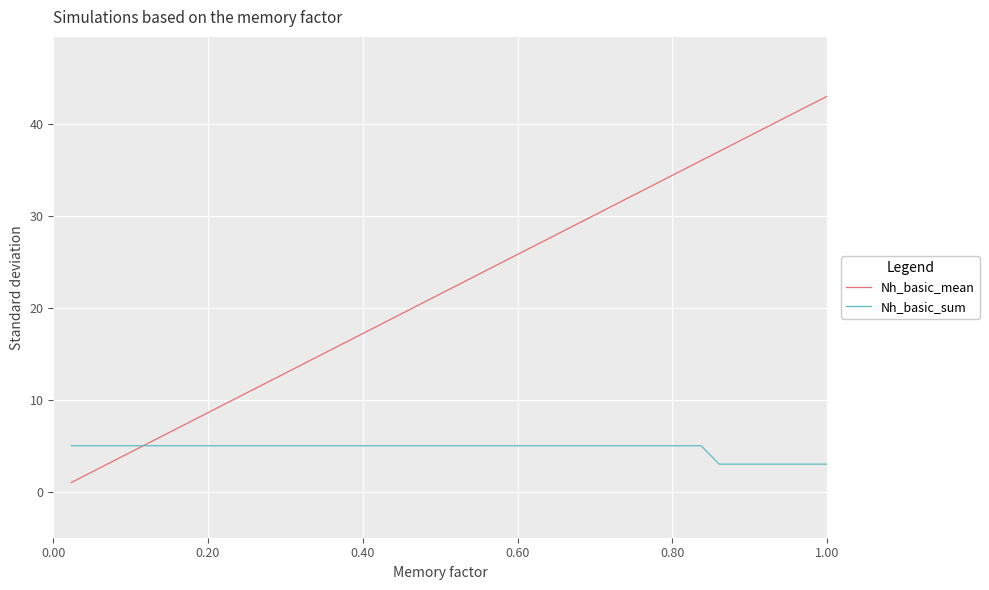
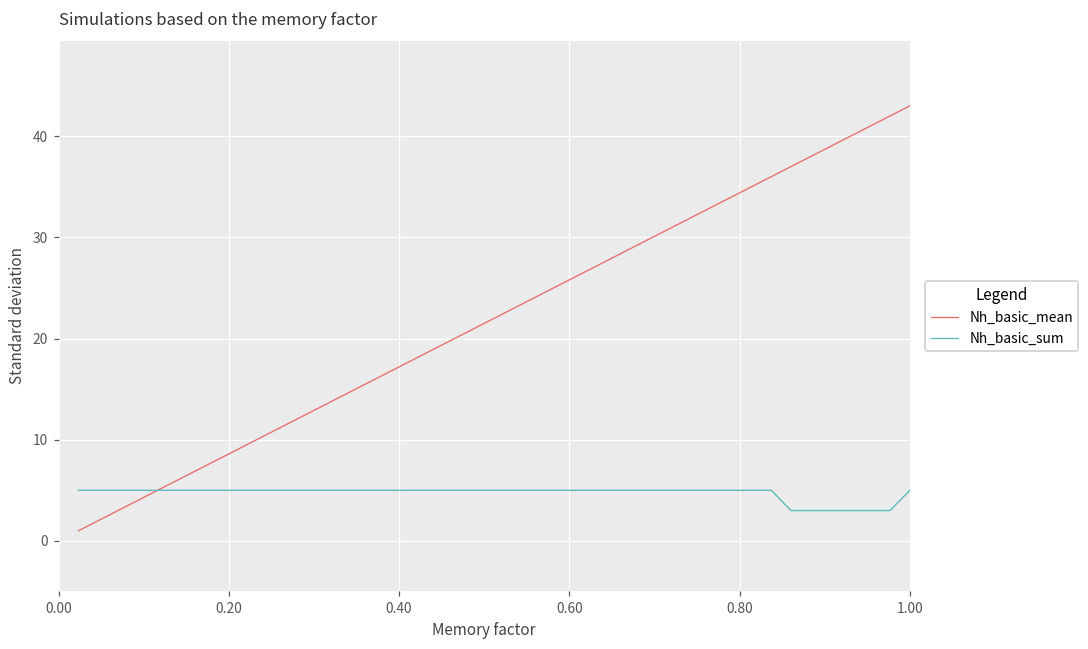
  {
    "Nh_basic_mean": {
      "1.00": 43
    },
    "Nh_basic_sum": {
-     "1.00": 3
+     "1.00": 5
    }
  }
